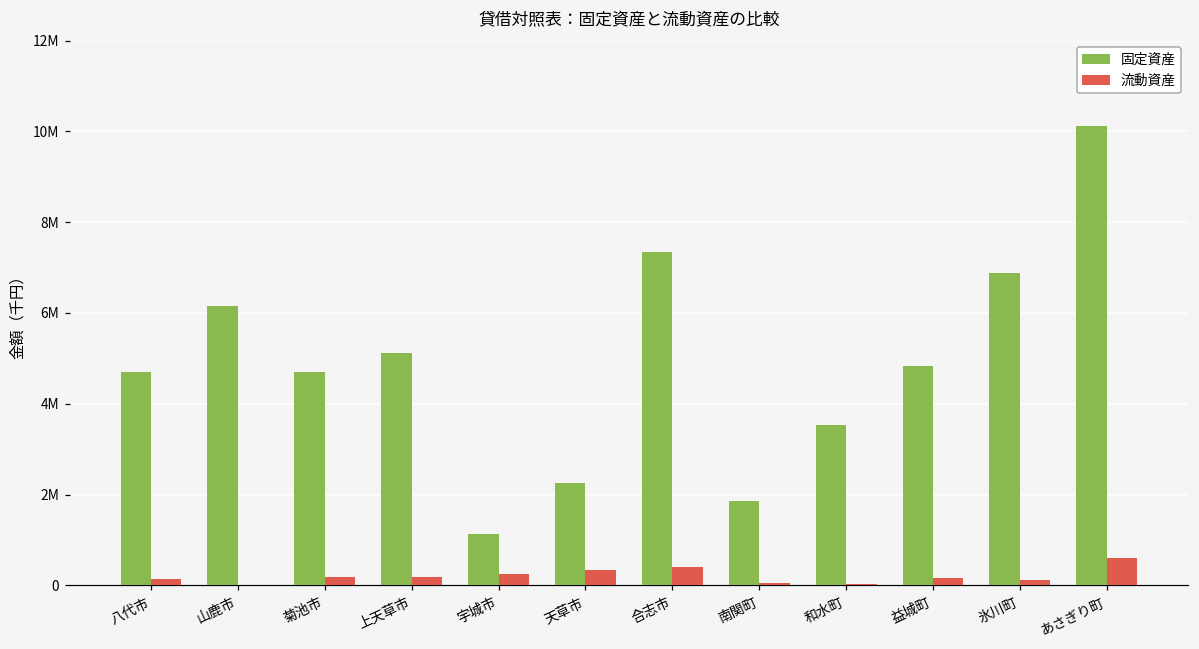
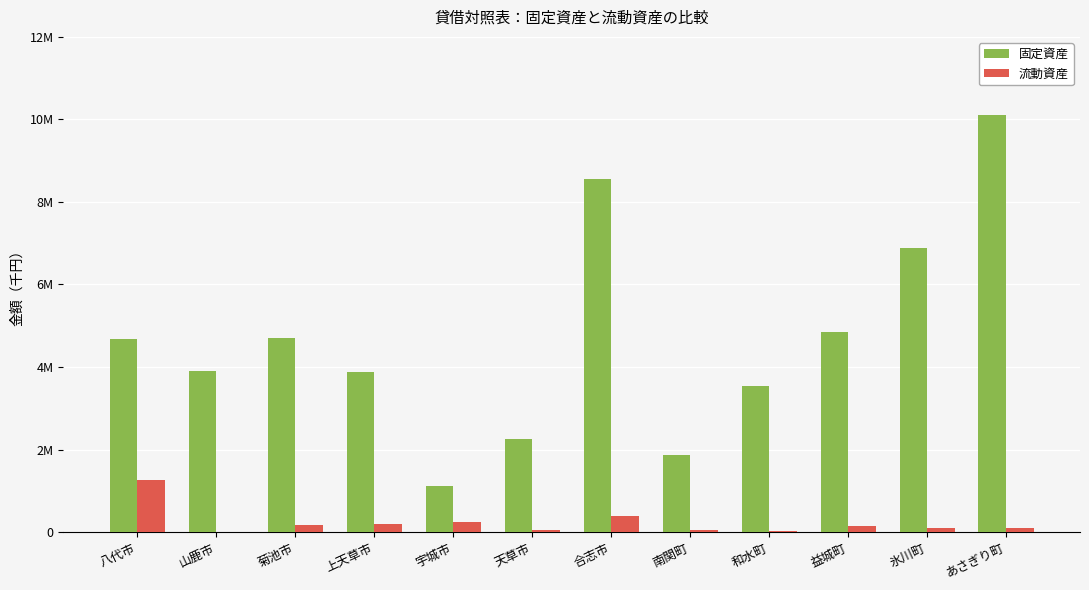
  {
    "固定資産": {
      "八代市": 4700000,
-     "山鹿市": 6200000,
+     "山鹿市": 3900000,
      "菊池市": 4700000,
-     "上天草市": 5100000,
+     "上天草市": 3900000,
      "宇城市": 1100000,
      "天草市": 2300000,
-     "合志市": 7400000,
+     "合志市": 8600000,
      "南関町": 1900000,
      "和水町": 3500000,
      "益城町": 4800000,
      "氷川町": 6900000,
      "あさぎり町": 10100000
    },
    "流動資産": {
-     "八代市": 100000,
+     "八代市": 1300000,
      "山鹿市": 0,
      "菊池市": 200000,
      "上天草市": 200000,
      "宇城市": 300000,
-     "天草市": 300000,
+     "天草市": 100000,
      "合志市": 400000,
      "益城町": 200000,
      "氷川町": 100000,
-     "あさぎり町": 600000
+     "あさぎり町": 100000
    }
  }
